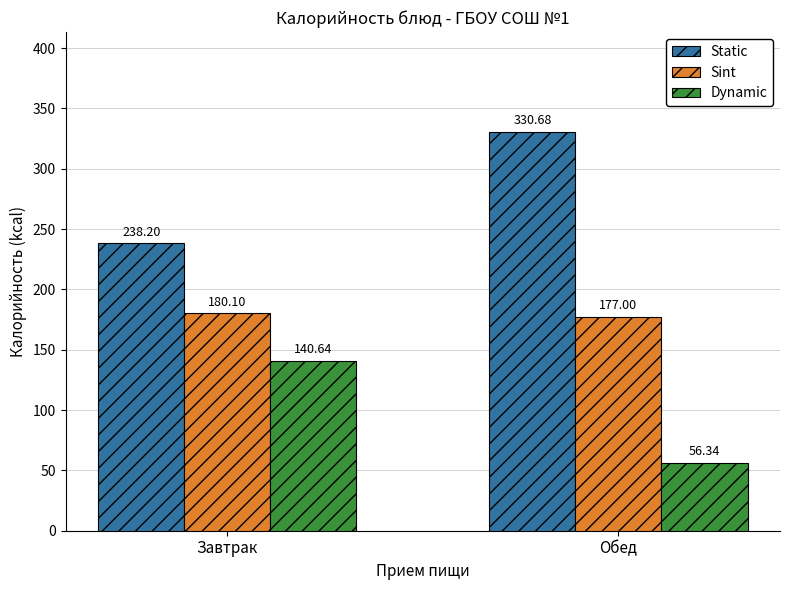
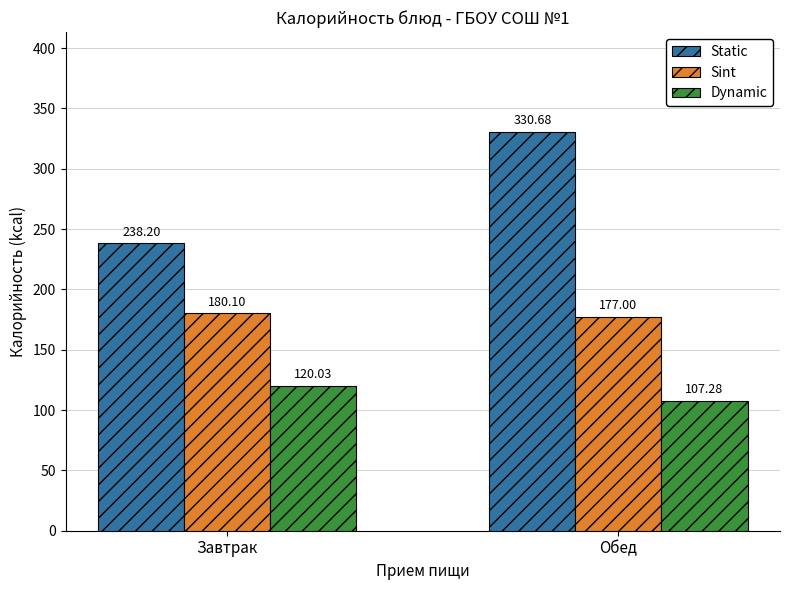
  {
    "Static": {
      "Завтрак": 238.20,
      "Обед": 330.68
    },
    "Sint": {
      "Завтрак": 180.10,
      "Обед": 177.00
    },
    "Dynamic": {
-     "Завтрак": 140.64,
-     "Обед": 56.34
+     "Завтрак": 120.03,
+     "Обед": 107.28
    }
  }
